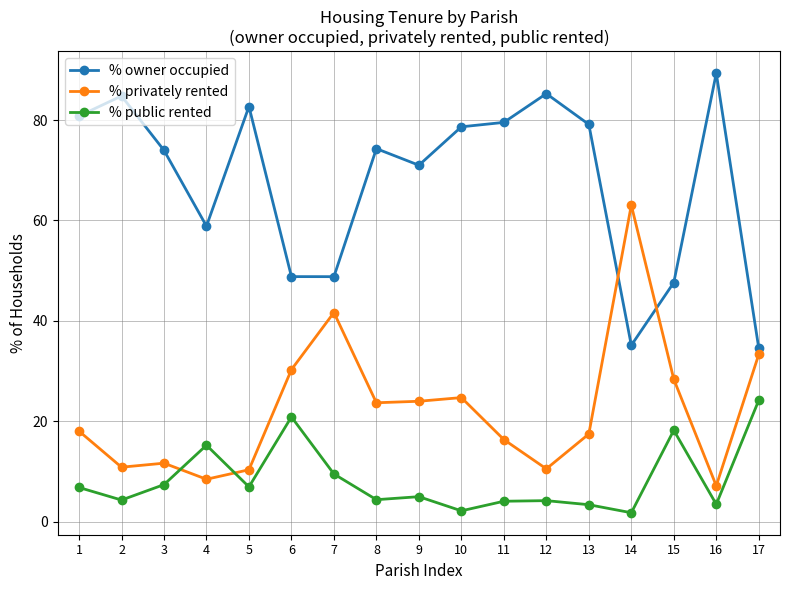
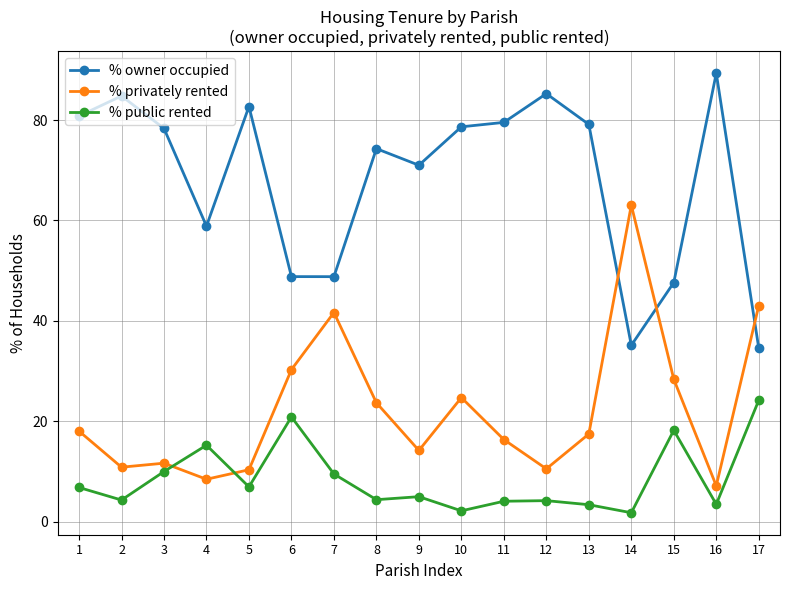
  {
    "% owner occupied": {
-     "3": 74,
+     "3": 78,
      "4": 59,
      "5": 83,
      "6": 49,
      "7": 49,
      "8": 74,
      "9": 71,
      "10": 79,
      "11": 80,
      "12": 85,
      "13": 79,
      "14": 35,
      "15": 48,
      "16": 89,
      "17": 35
    },
    "% privately rented": {
      "1": 18,
      "2": 11,
      "3": 12,
      "4": 8,
      "5": 10,
      "6": 30,
      "7": 42,
      "8": 24,
-     "9": 24,
+     "9": 14,
      "10": 25,
      "11": 16,
      "12": 11,
      "13": 17,
      "14": 63,
      "15": 28,
      "16": 7,
-     "17": 33
+     "17": 43
    },
    "% public rented": {
      "1": 7,
      "2": 4,
-     "3": 7,
+     "3": 10,
      "4": 15,
      "5": 7,
      "6": 21,
      "7": 10,
      "8": 4,
      "9": 5,
      "10": 2,
      "11": 4,
      "12": 4,
      "13": 3,
      "14": 2,
      "15": 18,
      "16": 3,
      "17": 24
    }
  }
